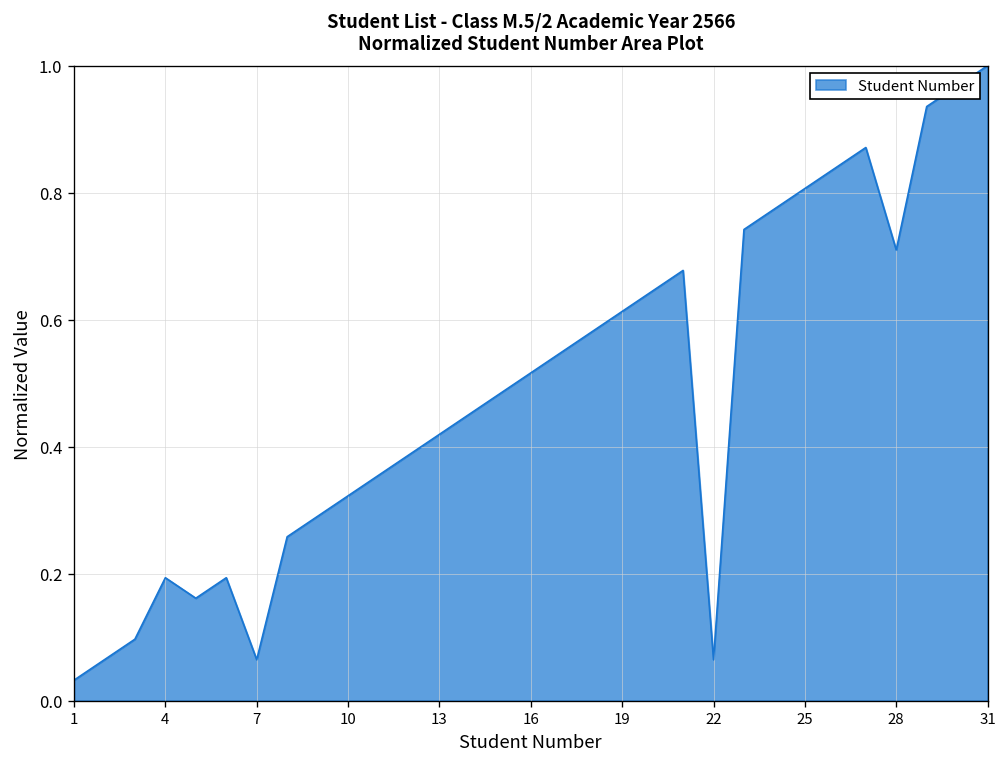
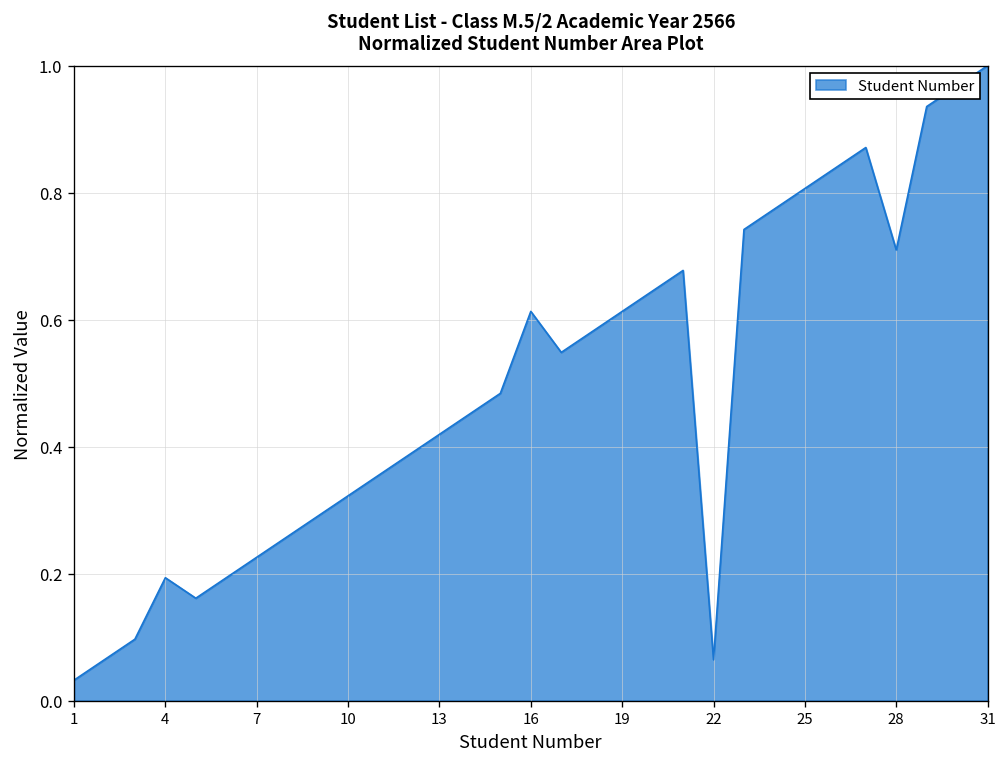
  {
    "1": 0.03,
    "4": 0.19,
-   "7": 0.06,
+   "7": 0.23,
    "10": 0.32,
    "13": 0.42,
-   "16": 0.52,
+   "16": 0.61,
    "19": 0.61,
    "22": 0.06,
    "25": 0.81,
    "28": 0.71,
    "31": 1.00
  }
